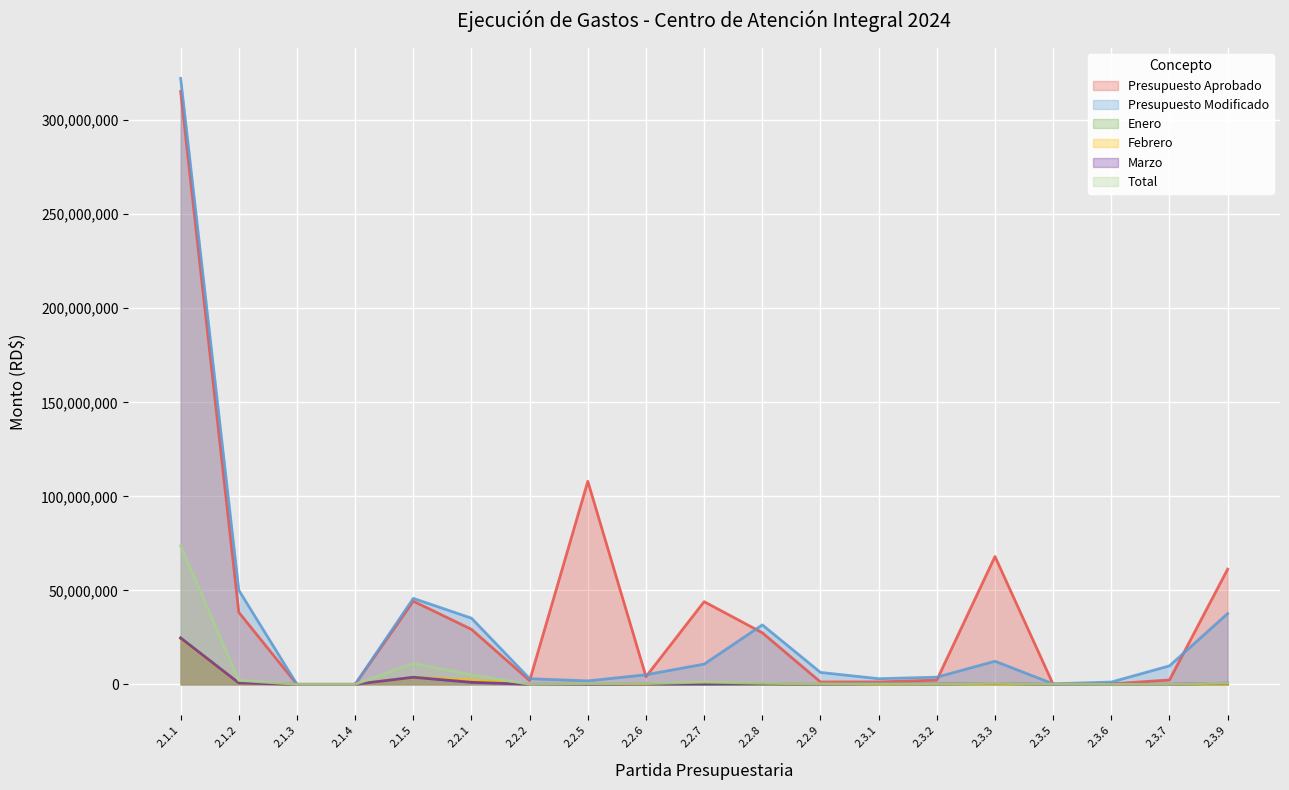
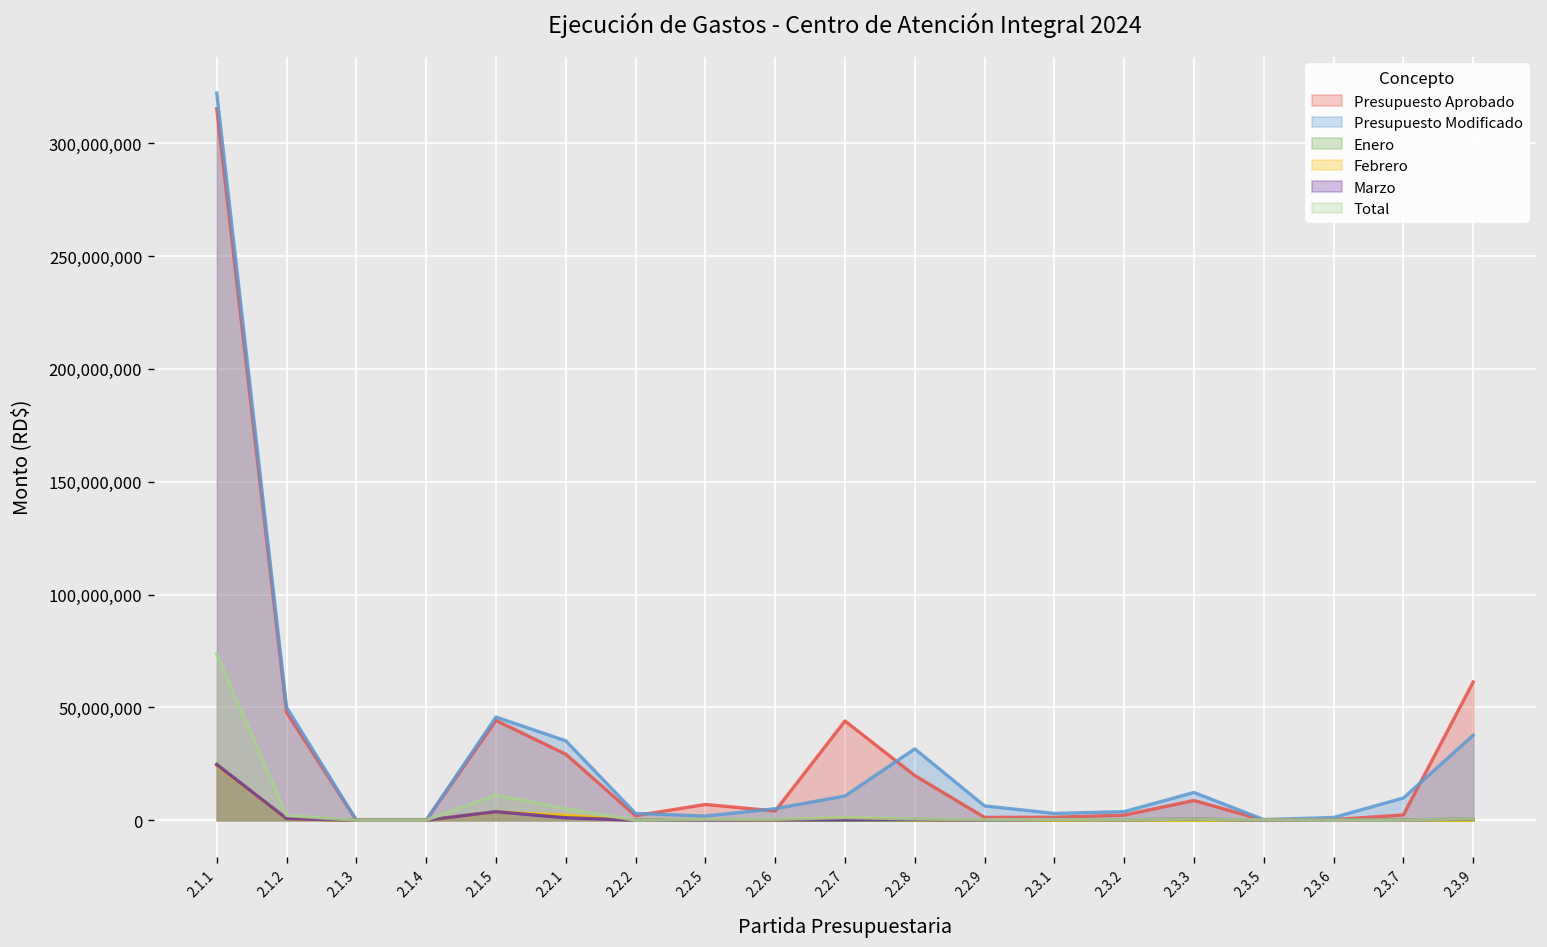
  {
    "Presupuesto Aprobado": {
      "2.1.1": "315,000,000",
-     "2.1.2": "38,000,000",
+     "2.1.2": "48,000,000",
      "2.1.5": "44,000,000",
      "2.2.1": "29,000,000",
-     "2.2.5": "108,000,000",
+     "2.2.5": "7,000,000",
      "2.2.7": "44,000,000",
-     "2.2.8": "27,000,000",
+     "2.2.8": "20,000,000",
      "2.3.2": "2,000,000",
-     "2.3.3": "68,000,000",
+     "2.3.3": "9,000,000",
      "2.3.7": "2,000,000",
      "2.3.9": "61,000,000"
    }
  }
